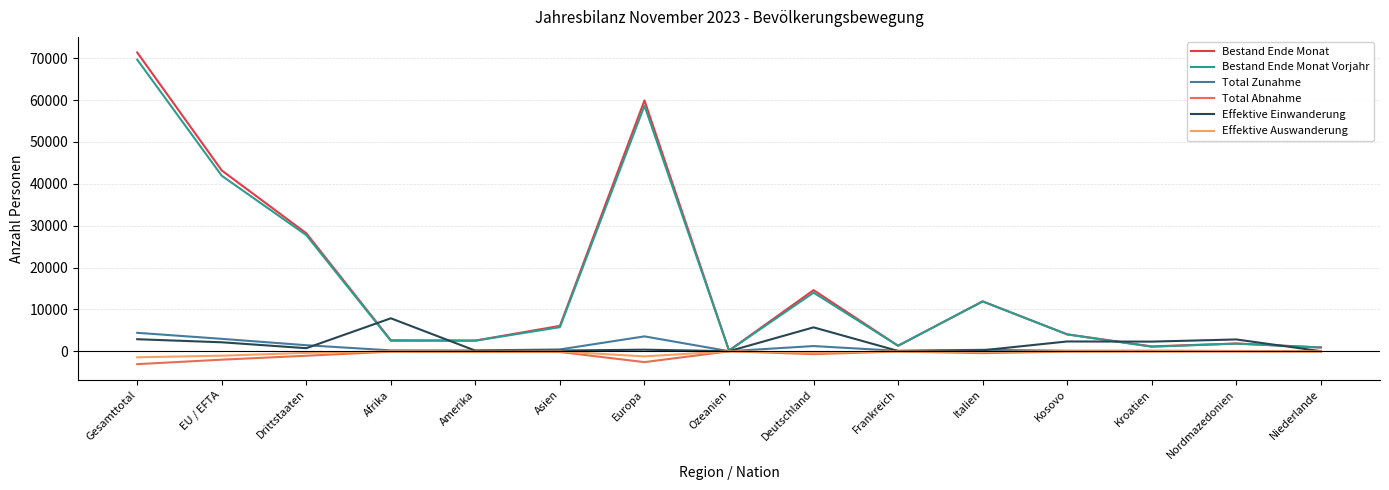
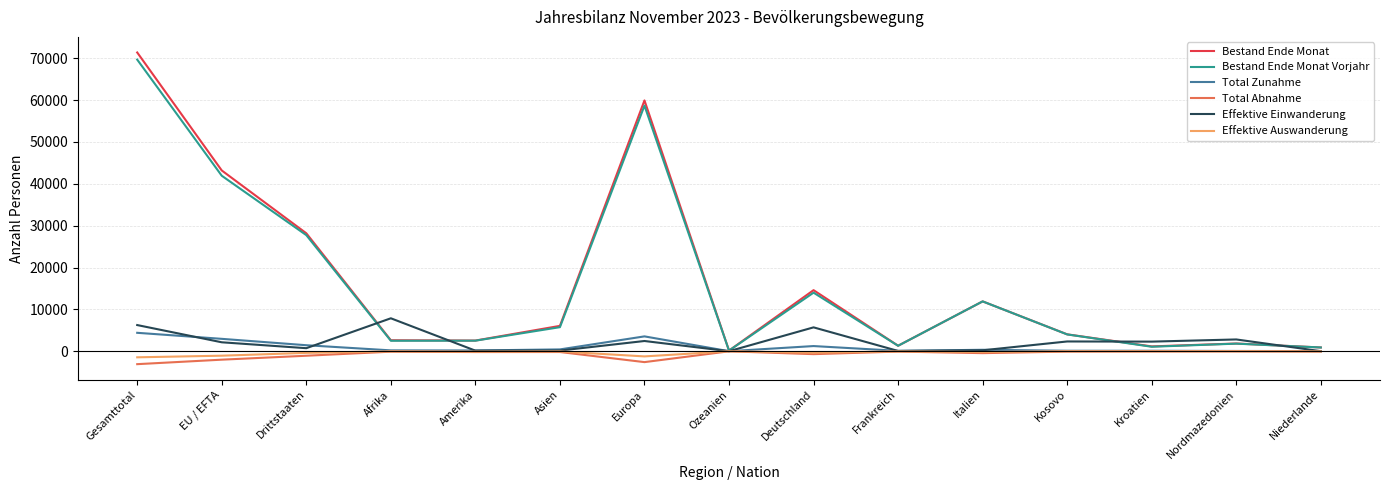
  {
    "Effektive Einwanderung": {
-     "Gesamttotal": 3000,
+     "Gesamttotal": 6000,
      "EU / EFTA": 2000,
      "Drittstaaten": 1000,
      "Afrika": 8000,
-     "Europa": 0,
+     "Europa": 2000,
      "Deutschland": 6000,
      "Kosovo": 2000,
      "Kroatien": 2000,
      "Nordmazedonien": 3000
    }
  }
